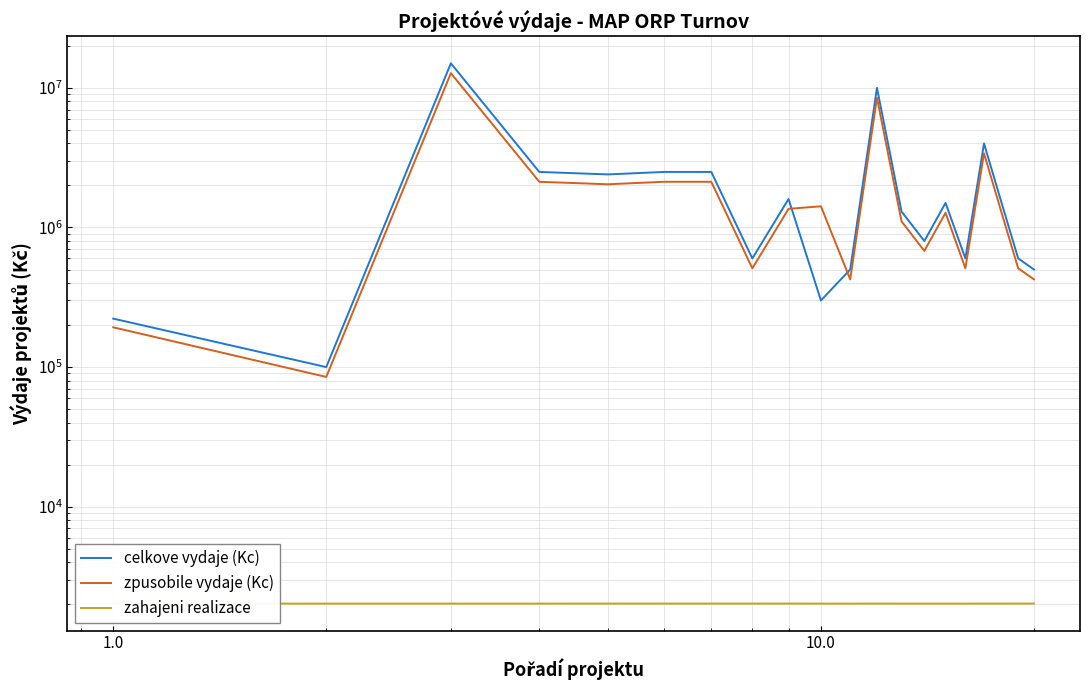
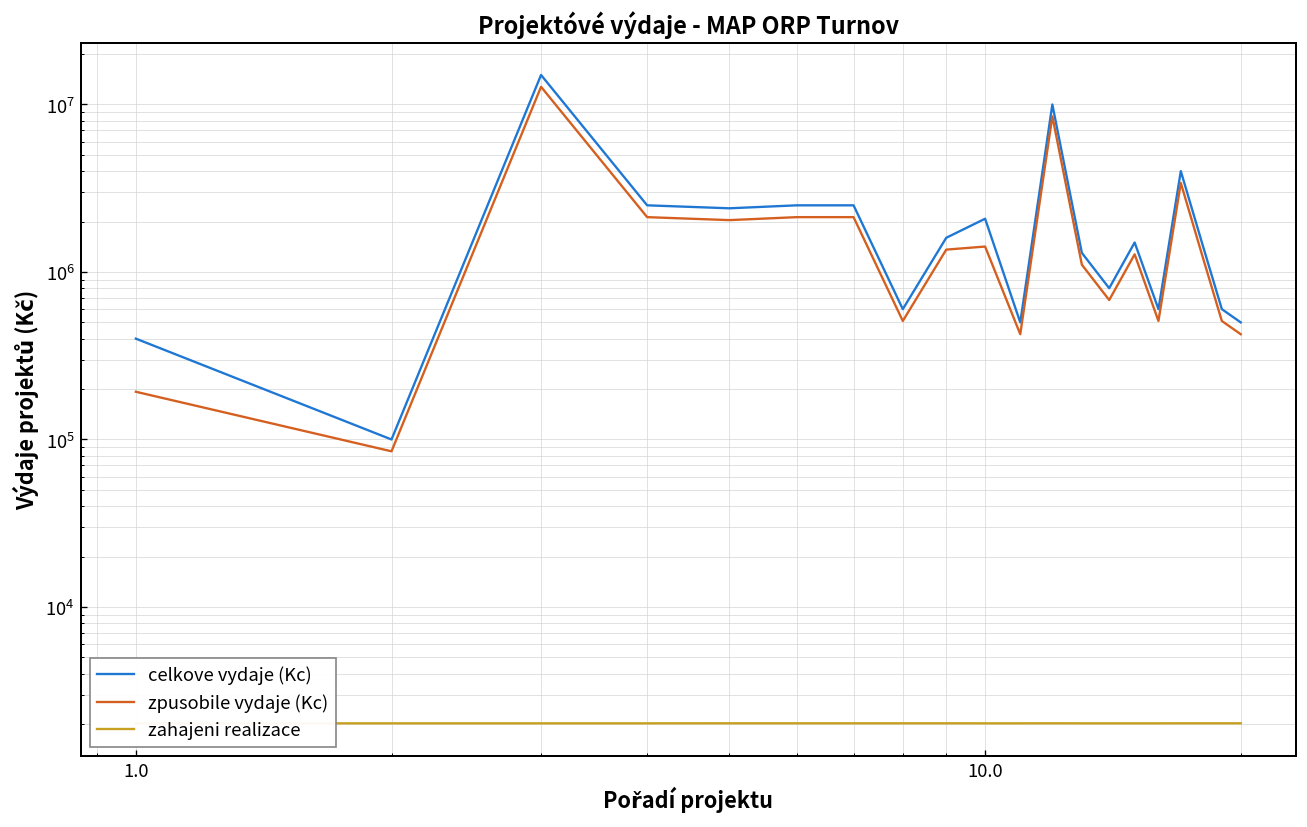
  {
    "celkove vydaje (Kc)": {
-     "1.0": 220000,
-     "10.0": 300000
+     "1.0": 400000,
+     "10.0": 2100000
    },
    "zpusobile vydaje (Kc)": {
      "1.0": 190000,
      "10.0": 1400000
    },
    "zahajeni realizace": {
      "10.0": 2000
    }
  }
